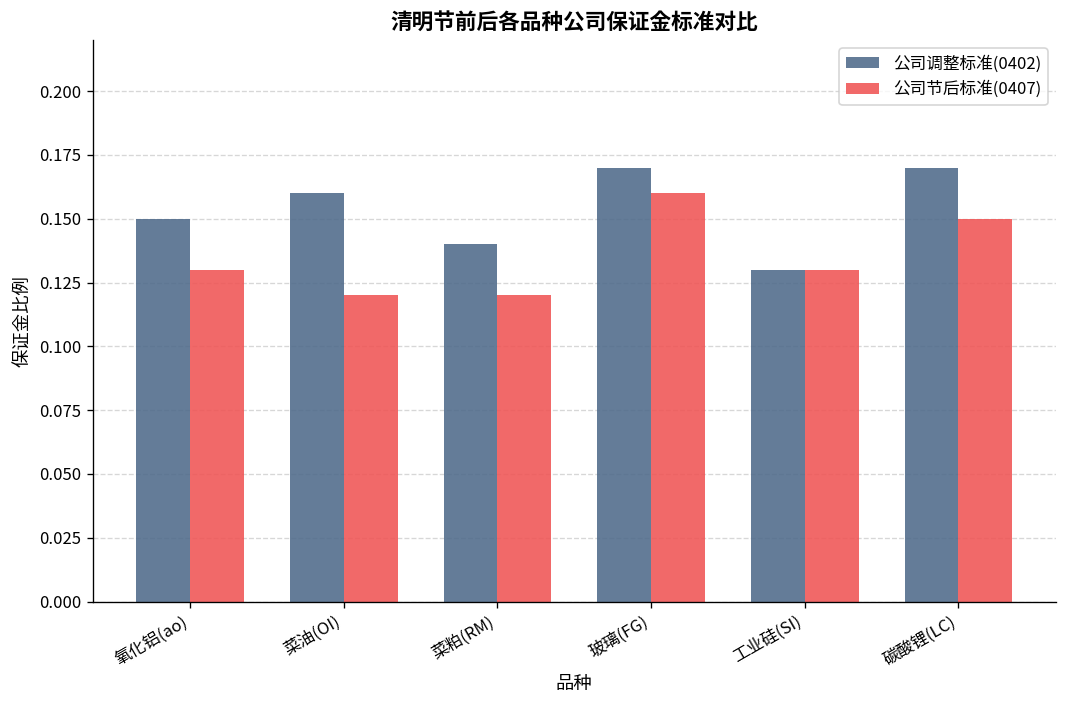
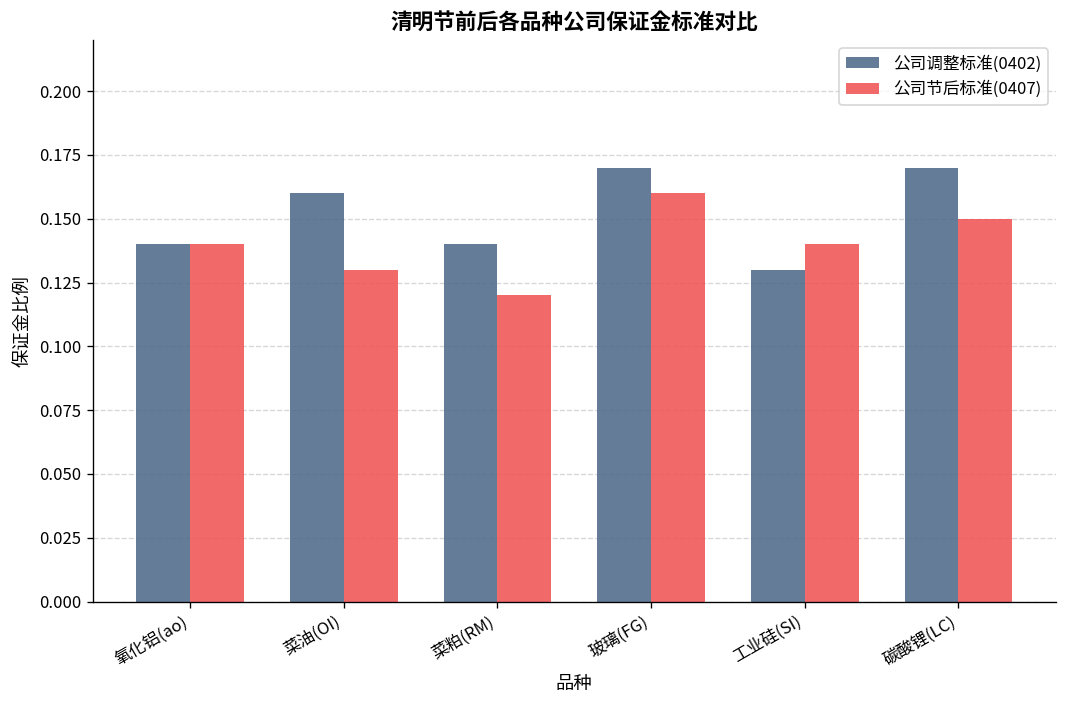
  {
    "公司调整标准(0402)": {
-     "氧化铝(ao)": 0.15,
+     "氧化铝(ao)": 0.14,
      "菜油(OI)": 0.16,
      "菜粕(RM)": 0.14,
      "玻璃(FG)": 0.17,
      "工业硅(SI)": 0.13,
      "碳酸锂(LC)": 0.17
    },
    "公司节后标准(0407)": {
-     "氧化铝(ao)": 0.13,
-     "菜油(OI)": 0.12,
+     "氧化铝(ao)": 0.14,
+     "菜油(OI)": 0.13,
      "菜粕(RM)": 0.12,
      "玻璃(FG)": 0.16,
-     "工业硅(SI)": 0.13,
+     "工业硅(SI)": 0.14,
      "碳酸锂(LC)": 0.15
    }
  }
